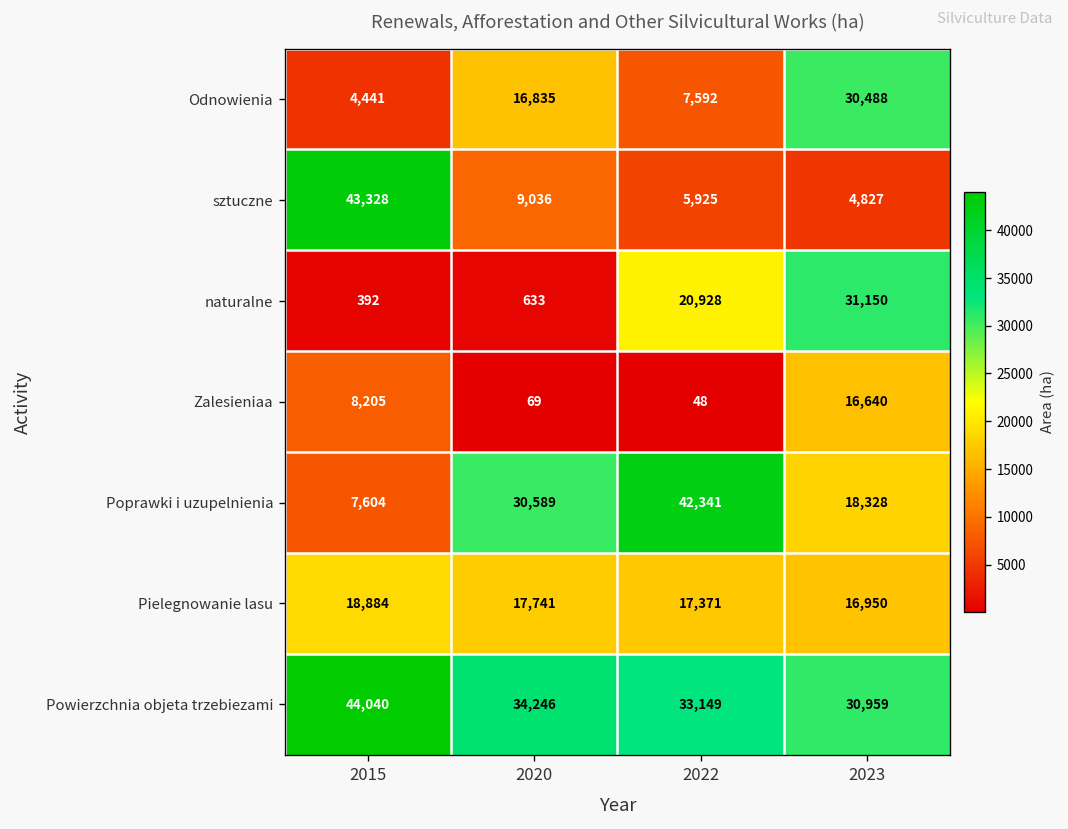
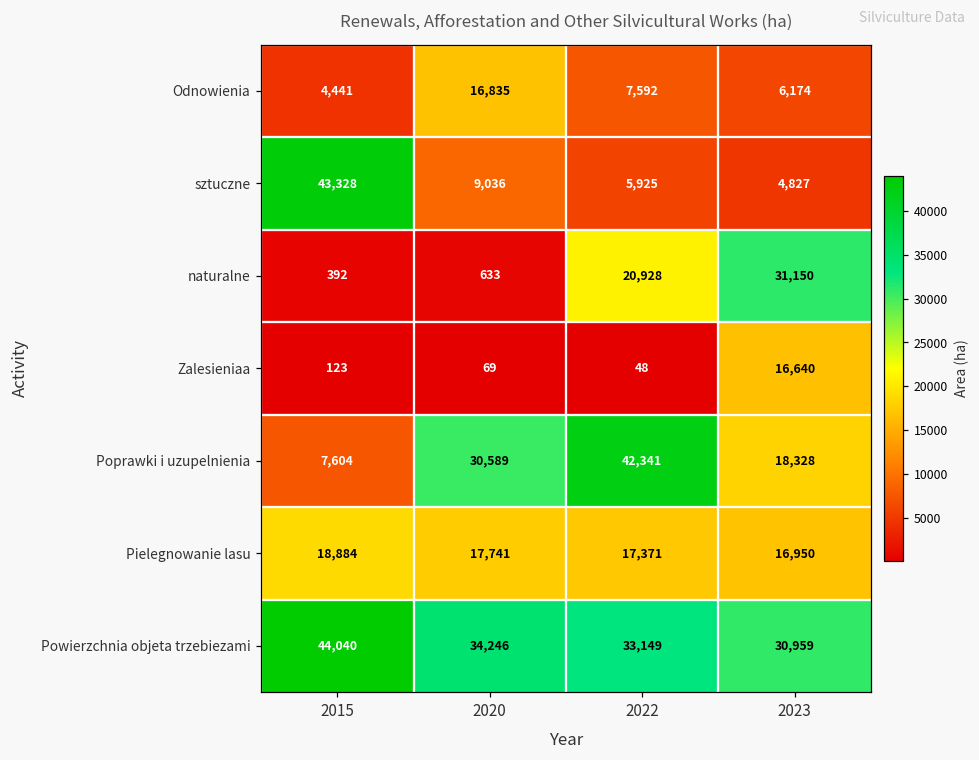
  {
    "Odnowienia": {
      "2015": "4,441",
      "2020": "16,835",
      "2022": "7,592",
-     "2023": "30,488"
+     "2023": "6,174"
    },
    "sztuczne": {
      "2015": "43,328",
      "2020": "9,036",
      "2022": "5,925",
      "2023": "4,827"
    },
    "naturalne": {
      "2015": "392",
      "2020": "633",
      "2022": "20,928",
      "2023": "31,150"
    },
    "Zalesieniaa": {
-     "2015": "8,205",
+     "2015": "123",
      "2020": "69",
      "2022": "48",
      "2023": "16,640"
    },
    "Poprawki i uzupelnienia": {
      "2015": "7,604",
      "2020": "30,589",
      "2022": "42,341",
      "2023": "18,328"
    },
    "Pielegnowanie lasu": {
      "2015": "18,884",
      "2020": "17,741",
      "2022": "17,371",
      "2023": "16,950"
    },
    "Powierzchnia objeta trzebiezami": {
      "2015": "44,040",
      "2020": "34,246",
      "2022": "33,149",
      "2023": "30,959"
    }
  }
